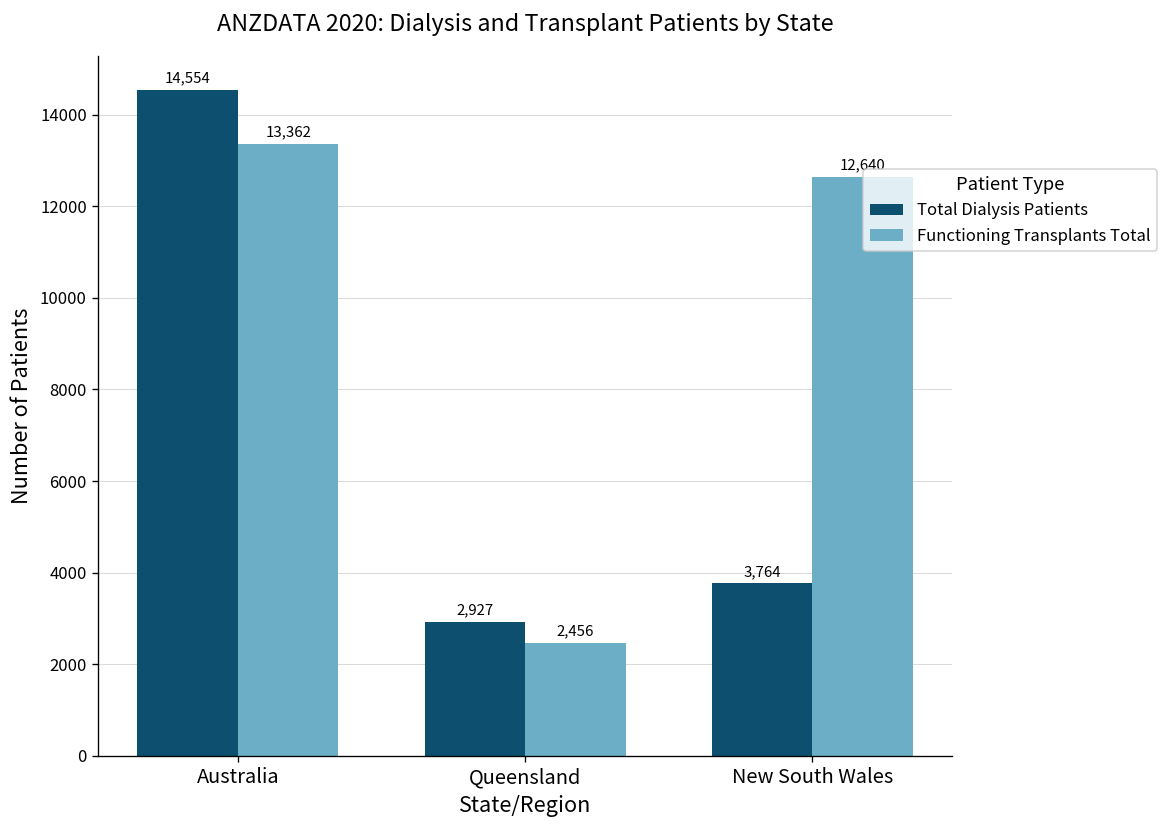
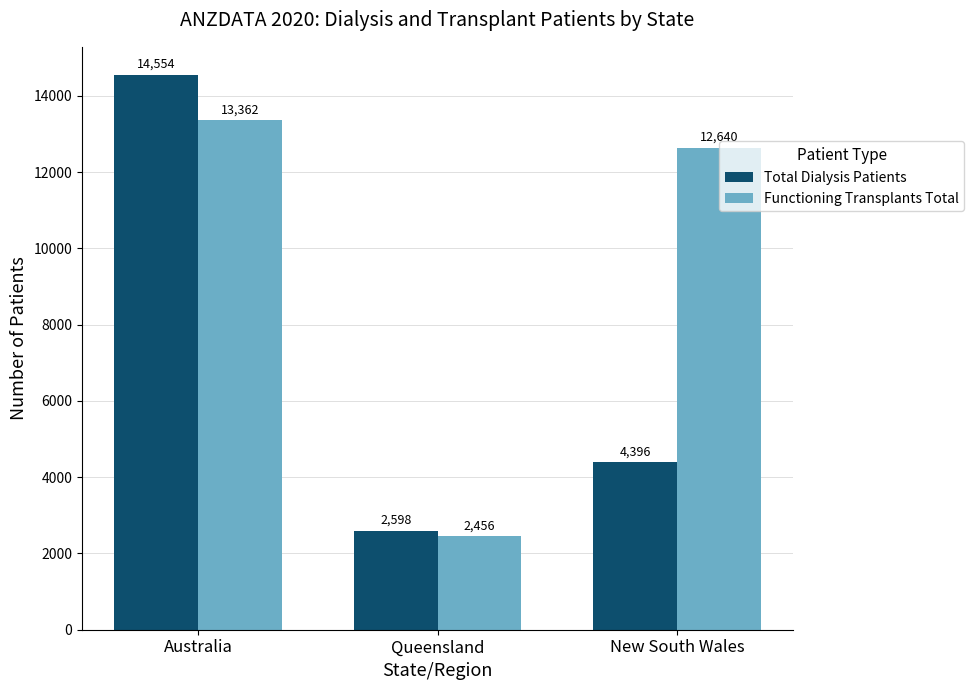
  {
    "Total Dialysis Patients": {
      "Australia": "14,554",
-     "Queensland": "2,927",
-     "New South Wales": "3,764"
+     "Queensland": "2,598",
+     "New South Wales": "4,396"
    },
    "Functioning Transplants Total": {
      "Australia": "13,362",
      "Queensland": "2,456"
    }
  }
